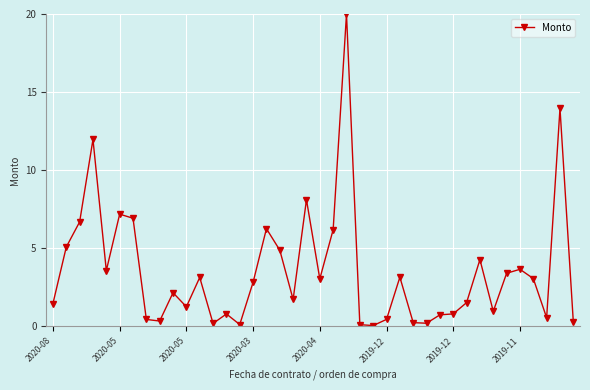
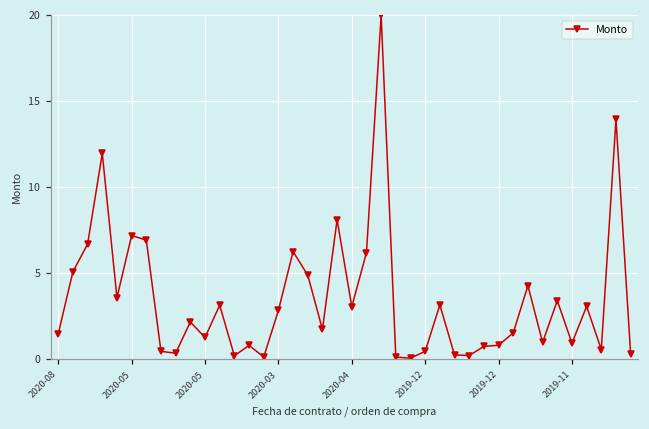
  {
    "2020-08": 1.5,
    "2020-03": 2.8,
-   "2019-11": 3.7
+   "2019-11": 0.9
  }
